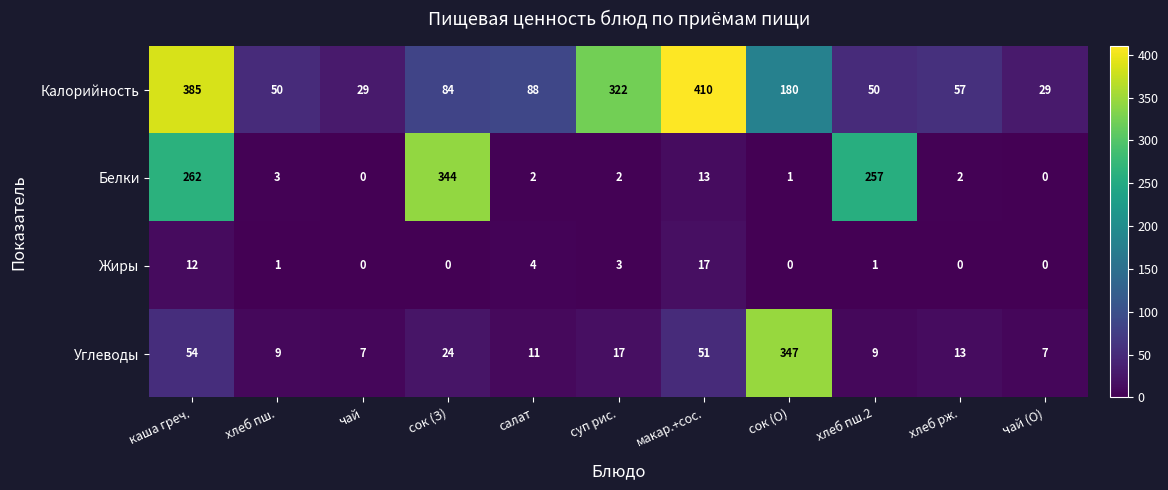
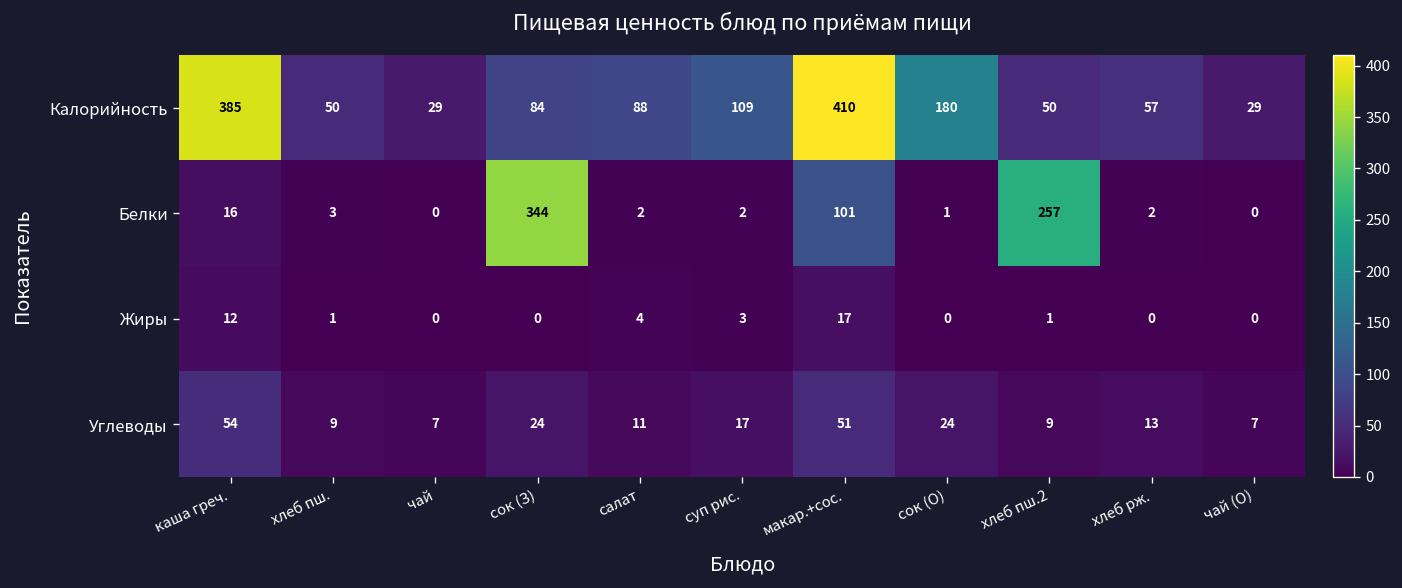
  {
    "Калорийность": {
      "каша греч.": 385,
      "хлеб пш.": 50,
      "чай": 29,
      "сок (З)": 84,
      "салат": 88,
-     "суп рис.": 322,
+     "суп рис.": 109,
      "макар.+сос.": 410,
      "сок (О)": 180,
      "хлеб пш.2": 50,
      "хлеб рж.": 57,
      "чай (О)": 29
    },
    "Белки": {
-     "каша греч.": 262,
+     "каша греч.": 16,
      "хлеб пш.": 3,
      "чай": 0,
      "сок (З)": 344,
      "салат": 2,
      "суп рис.": 2,
-     "макар.+сос.": 13,
+     "макар.+сос.": 101,
      "сок (О)": 1,
      "хлеб пш.2": 257,
      "хлеб рж.": 2,
      "чай (О)": 0
    },
    "Жиры": {
      "каша греч.": 12,
      "хлеб пш.": 1,
      "чай": 0,
      "сок (З)": 0,
      "салат": 4,
      "суп рис.": 3,
      "макар.+сос.": 17,
      "сок (О)": 0,
      "хлеб пш.2": 1,
      "хлеб рж.": 0,
      "чай (О)": 0
    },
    "Углеводы": {
      "каша греч.": 54,
      "хлеб пш.": 9,
      "чай": 7,
      "сок (З)": 24,
      "салат": 11,
      "суп рис.": 17,
      "макар.+сос.": 51,
-     "сок (О)": 347,
+     "сок (О)": 24,
      "хлеб пш.2": 9,
      "хлеб рж.": 13,
      "чай (О)": 7
    }
  }
